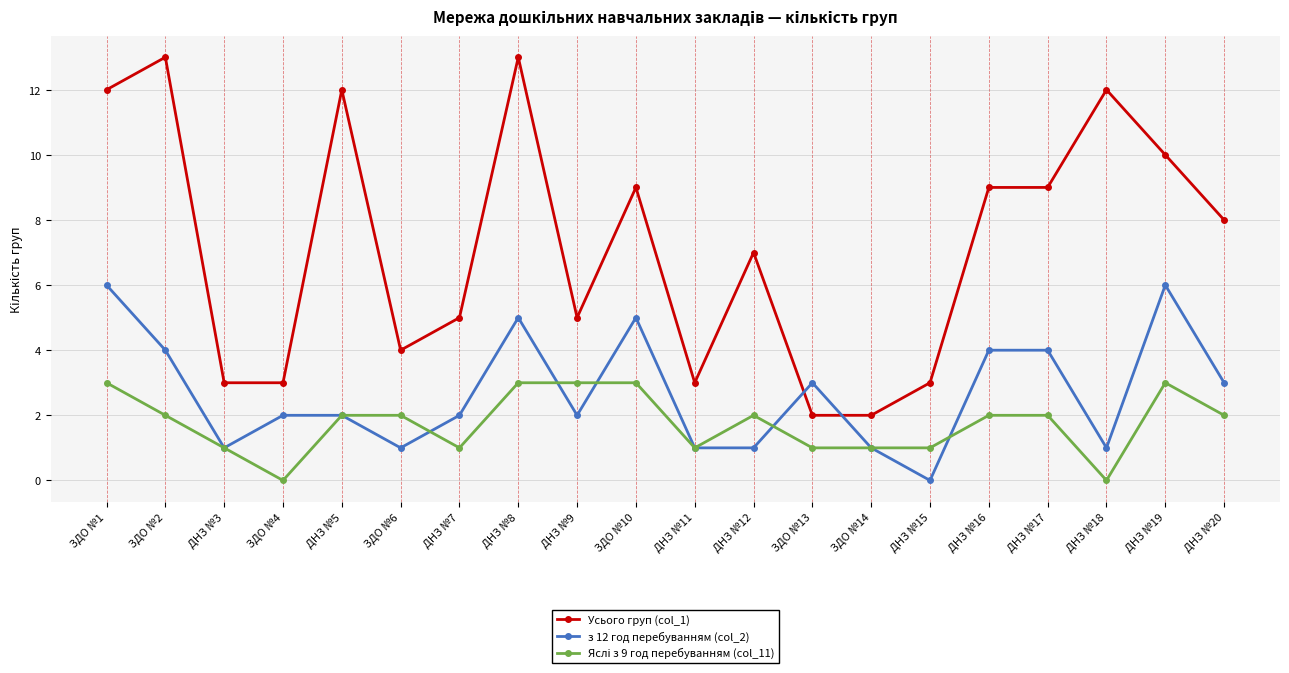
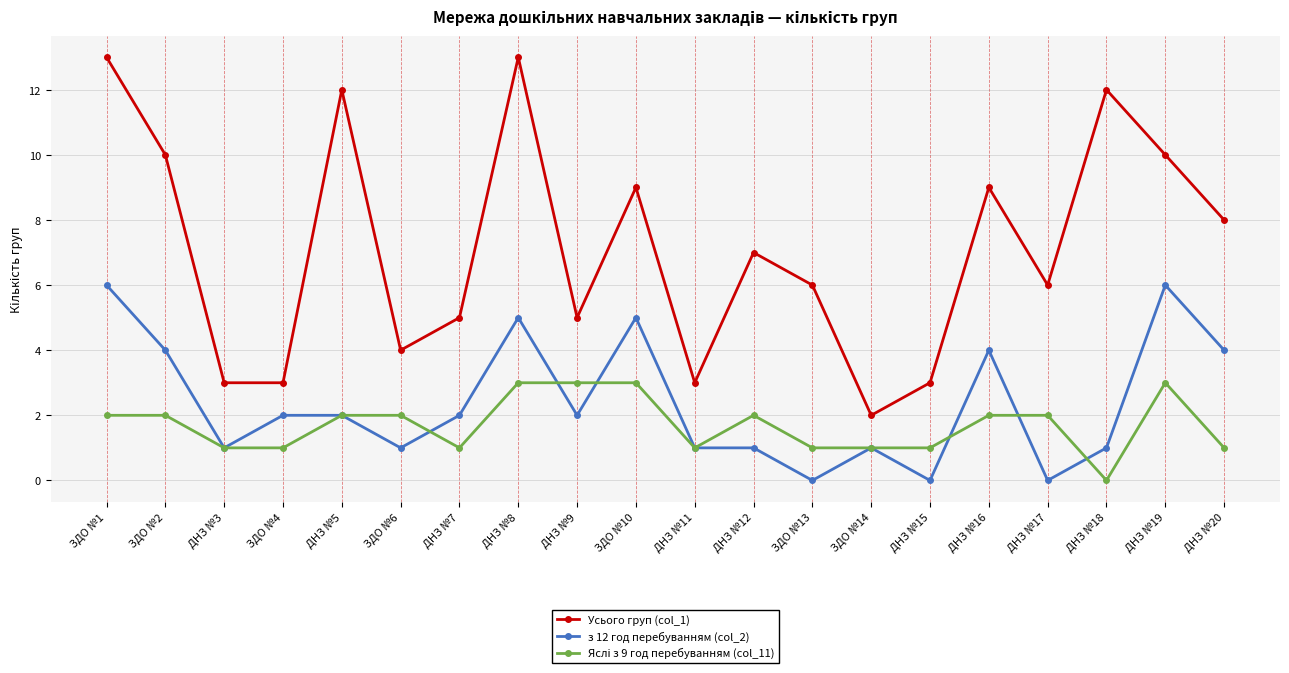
  {
    "Усього груп (col_1)": {
-     "ЗДО №1": 12,
-     "ЗДО №2": 13,
+     "ЗДО №1": 13,
+     "ЗДО №2": 10,
      "ДНЗ №3": 3,
      "ЗДО №4": 3,
      "ДНЗ №5": 12,
      "ЗДО №6": 4,
      "ДНЗ №7": 5,
      "ДНЗ №8": 13,
      "ДНЗ №9": 5,
      "ЗДО №10": 9,
      "ДНЗ №11": 3,
      "ДНЗ №12": 7,
-     "ЗДО №13": 2,
+     "ЗДО №13": 6,
      "ЗДО №14": 2,
      "ДНЗ №15": 3,
      "ДНЗ №16": 9,
-     "ДНЗ №17": 9,
+     "ДНЗ №17": 6,
      "ДНЗ №18": 12,
      "ДНЗ №19": 10,
      "ДНЗ №20": 8
    },
    "з 12 год перебуванням (col_2)": {
      "ЗДО №1": 6,
      "ЗДО №2": 4,
      "ЗДО №4": 2,
      "ЗДО №6": 1,
      "ДНЗ №7": 2,
      "ДНЗ №8": 5,
      "ДНЗ №9": 2,
      "ЗДО №10": 5,
      "ДНЗ №12": 1,
-     "ЗДО №13": 3,
+     "ЗДО №13": 0,
      "ДНЗ №15": 0,
      "ДНЗ №16": 4,
-     "ДНЗ №17": 4,
+     "ДНЗ №17": 0,
      "ДНЗ №18": 1,
      "ДНЗ №19": 6,
-     "ДНЗ №20": 3
+     "ДНЗ №20": 4
    },
    "Яслі з 9 год перебуванням (col_11)": {
-     "ЗДО №1": 3,
+     "ЗДО №1": 2,
      "ЗДО №2": 2,
-     "ЗДО №4": 0,
+     "ЗДО №4": 1,
      "ЗДО №6": 2,
      "ДНЗ №7": 1,
      "ДНЗ №8": 3,
      "ДНЗ №9": 3,
      "ЗДО №10": 3,
      "ДНЗ №12": 2,
      "ЗДО №13": 1,
      "ДНЗ №15": 1,
      "ДНЗ №16": 2,
      "ДНЗ №17": 2,
      "ДНЗ №18": 0,
      "ДНЗ №19": 3,
-     "ДНЗ №20": 2
+     "ДНЗ №20": 1
    }
  }
